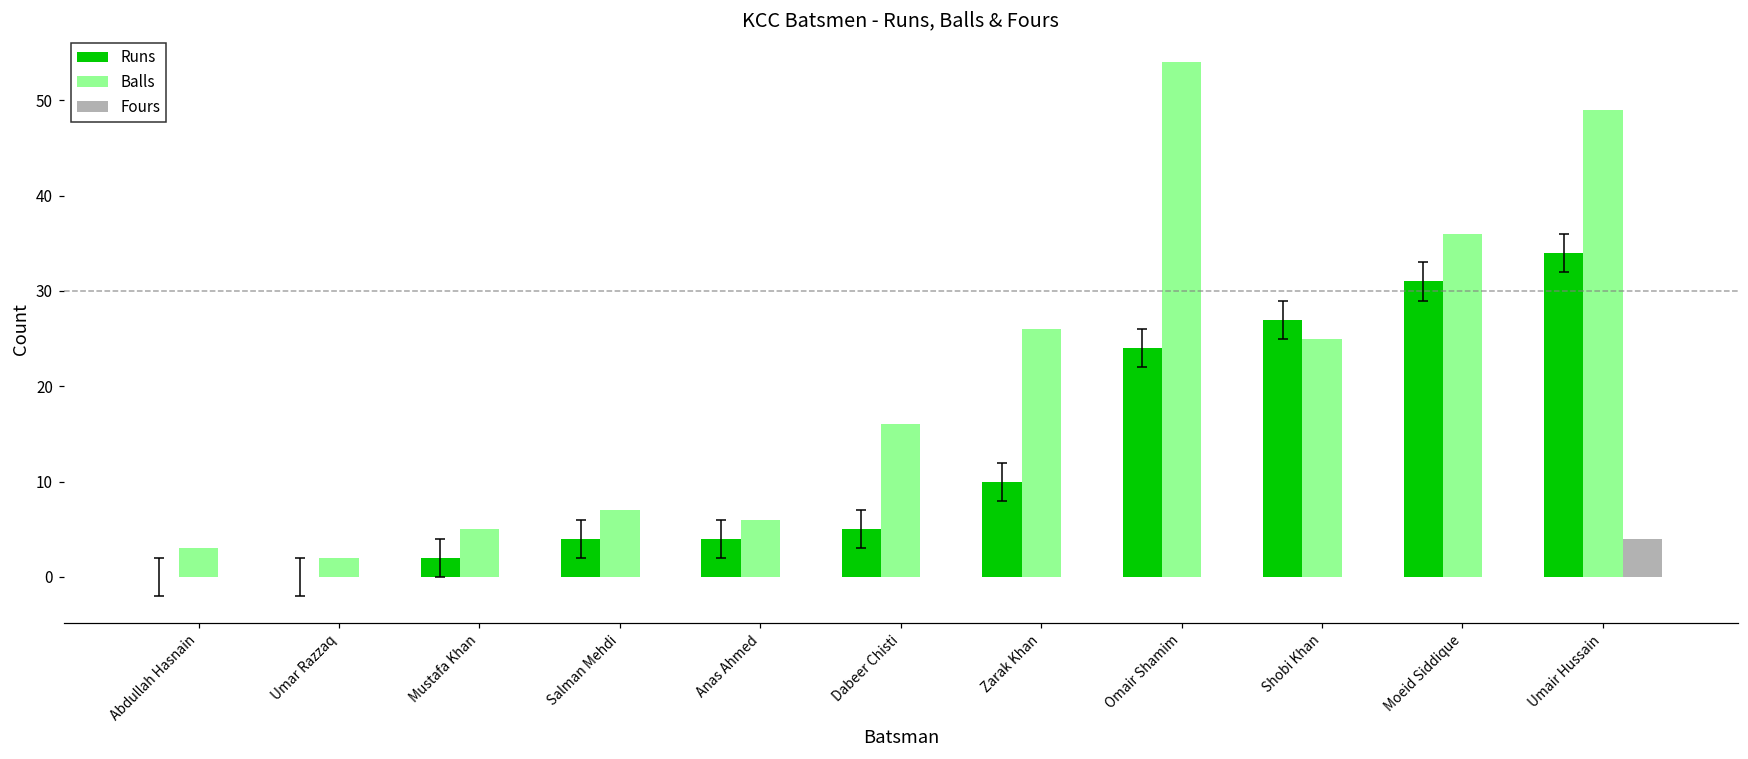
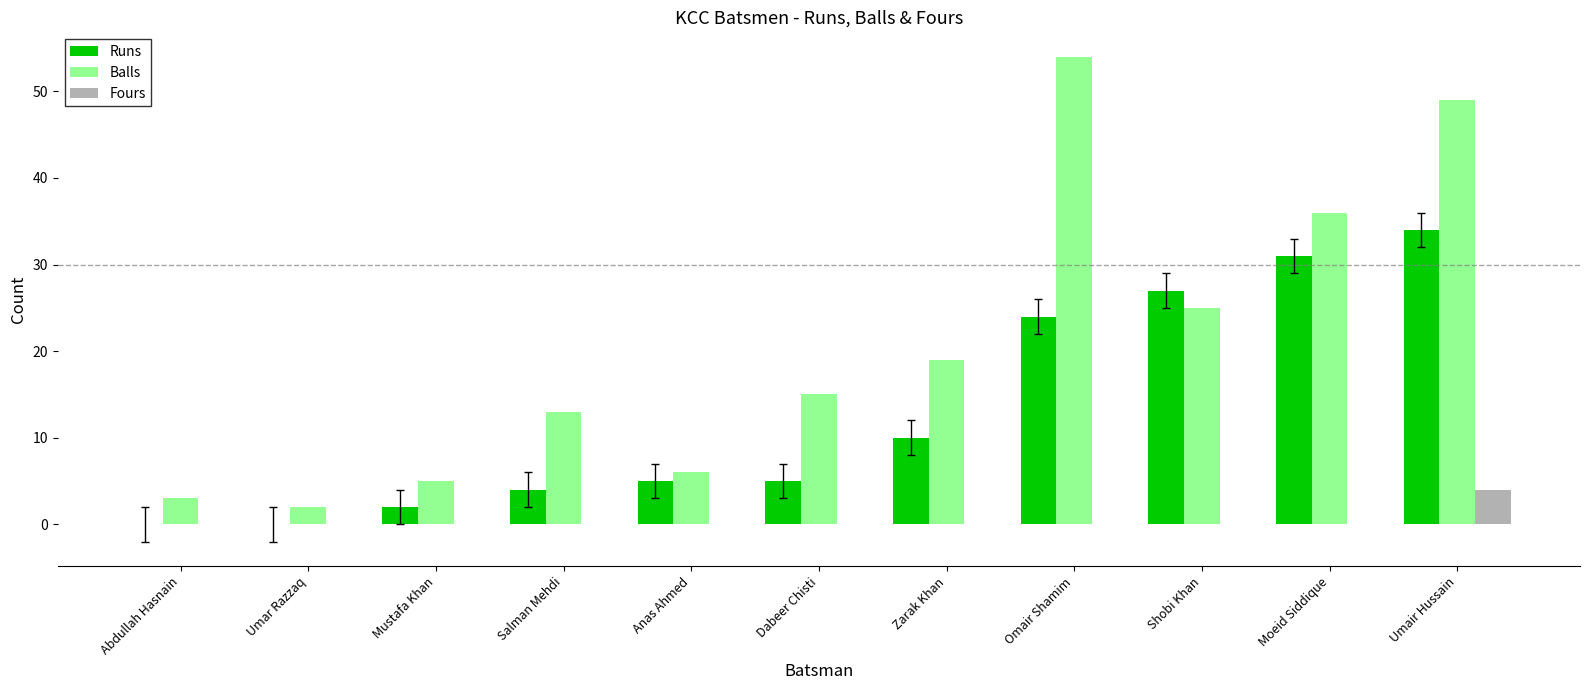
  {
    "Runs": {
      "Abdullah Hasnain": 0,
      "Umar Razzaq": 0,
      "Mustafa Khan": 2,
      "Salman Mehdi": 4,
-     "Anas Ahmed": 4,
+     "Anas Ahmed": 5,
      "Dabeer Chisti": 5,
      "Zarak Khan": 10,
      "Omair Shamim": 24,
      "Shobi Khan": 27,
      "Moeid Siddique": 31,
      "Umair Hussain": 34
    },
    "Balls": {
      "Abdullah Hasnain": 3,
      "Umar Razzaq": 2,
      "Mustafa Khan": 5,
-     "Salman Mehdi": 7,
+     "Salman Mehdi": 13,
      "Anas Ahmed": 6,
-     "Dabeer Chisti": 16,
-     "Zarak Khan": 26,
+     "Dabeer Chisti": 15,
+     "Zarak Khan": 19,
      "Omair Shamim": 54,
      "Shobi Khan": 25,
      "Moeid Siddique": 36,
      "Umair Hussain": 49
    },
    "Fours": {
      "Abdullah Hasnain": 0,
      "Umar Razzaq": 0,
      "Mustafa Khan": 0,
      "Salman Mehdi": 0,
      "Anas Ahmed": 0,
      "Dabeer Chisti": 0,
      "Zarak Khan": 0,
      "Omair Shamim": 0,
      "Shobi Khan": 0,
      "Moeid Siddique": 0,
      "Umair Hussain": 4
    }
  }
